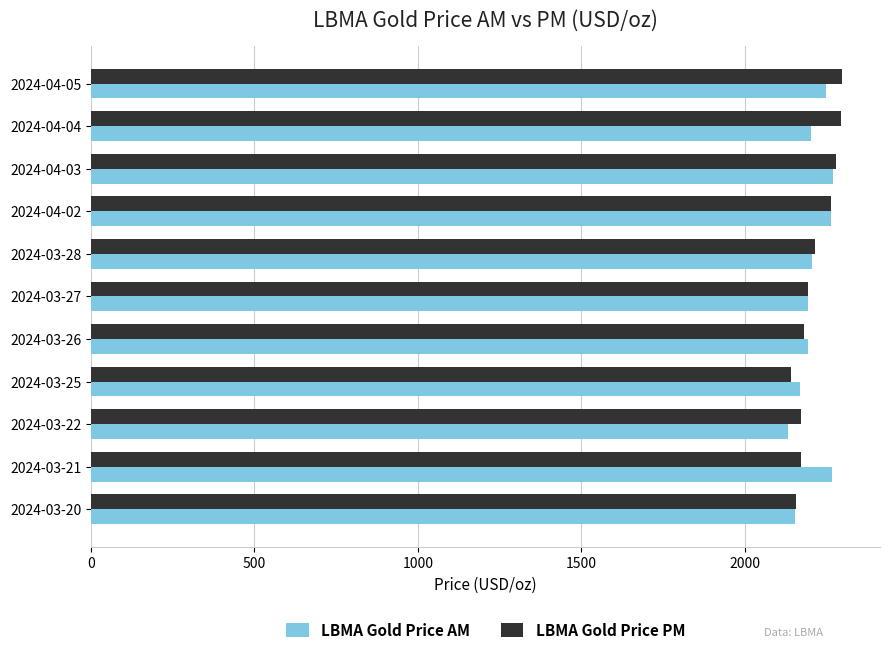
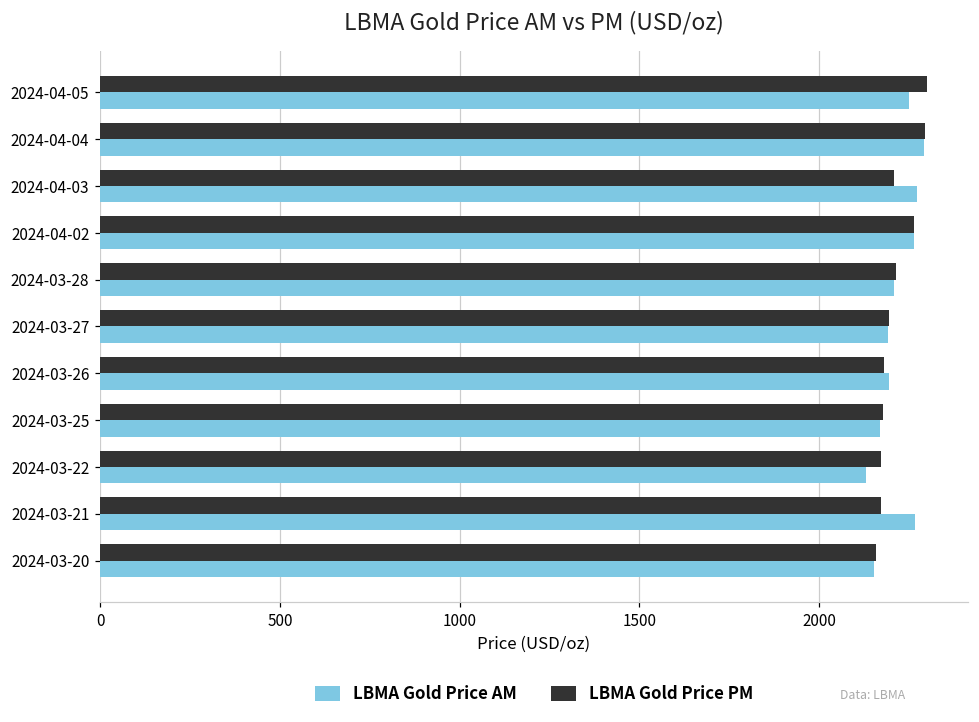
  {
    "LBMA Gold Price AM": {
      "2024-04-05": 2250,
-     "2024-04-04": 2200,
+     "2024-04-04": 2290,
      "2024-04-03": 2270,
      "2024-04-02": 2260,
      "2024-03-28": 2210,
      "2024-03-27": 2190,
      "2024-03-26": 2190,
      "2024-03-25": 2170,
      "2024-03-22": 2130,
      "2024-03-21": 2270,
      "2024-03-20": 2150
    },
    "LBMA Gold Price PM": {
      "2024-04-05": 2300,
      "2024-04-04": 2290,
-     "2024-04-03": 2280,
+     "2024-04-03": 2210,
      "2024-04-02": 2260,
      "2024-03-28": 2210,
      "2024-03-27": 2190,
      "2024-03-26": 2180,
-     "2024-03-25": 2140,
+     "2024-03-25": 2180,
      "2024-03-22": 2170,
      "2024-03-21": 2170,
      "2024-03-20": 2160
    }
  }
